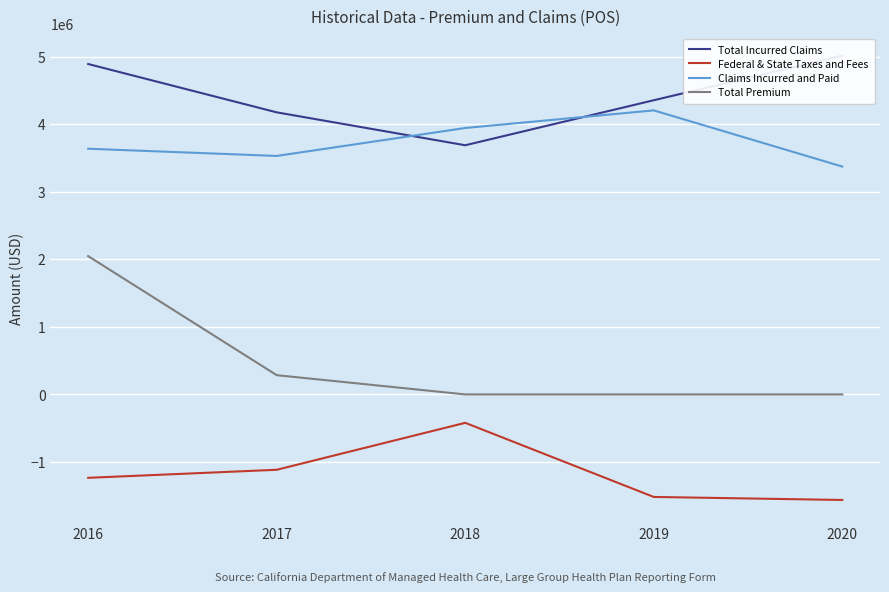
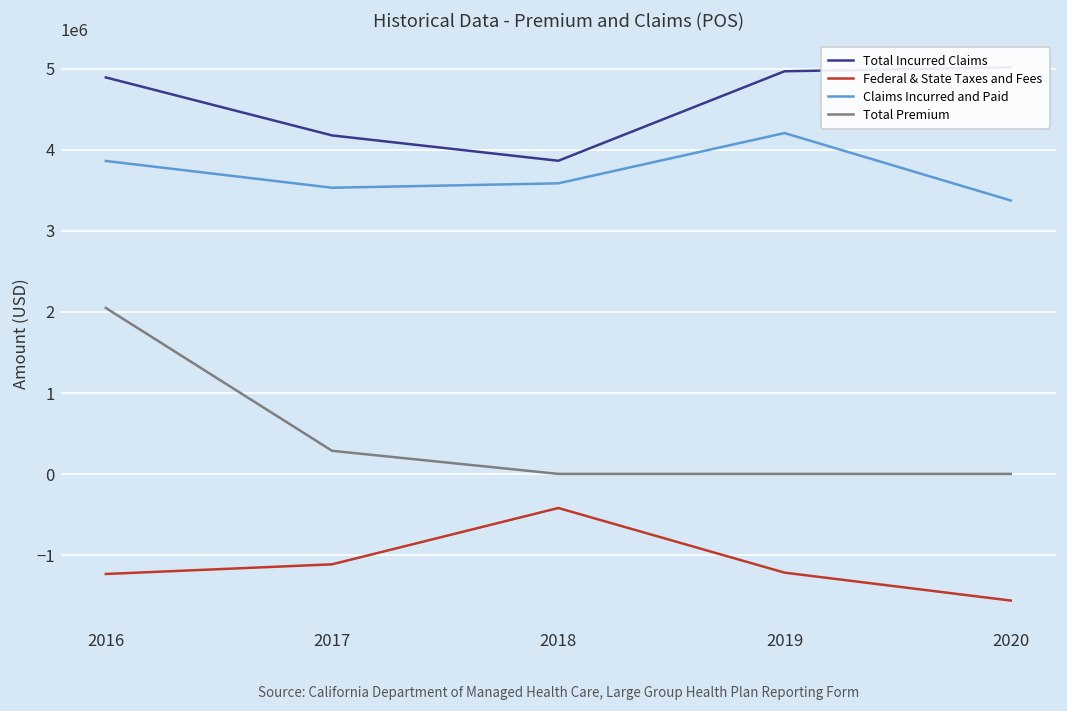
  {
    "Total Incurred Claims": {
      "2016": 4900000,
      "2017": 4200000,
-     "2018": 3700000,
-     "2019": 4400000
+     "2018": 3900000,
+     "2019": 5000000
    },
    "Federal & State Taxes and Fees": {
      "2016": -1200000,
      "2017": -1100000,
      "2018": -400000,
-     "2019": -1500000,
+     "2019": -1200000,
      "2020": -1600000
    },
    "Claims Incurred and Paid": {
-     "2016": 3600000,
+     "2016": 3900000,
      "2017": 3500000,
-     "2018": 3900000,
+     "2018": 3600000,
      "2019": 4200000,
      "2020": 3400000
    },
    "Total Premium": {
      "2016": 2000000,
      "2017": 300000,
      "2018": 0,
      "2019": 0,
      "2020": 0
    }
  }
